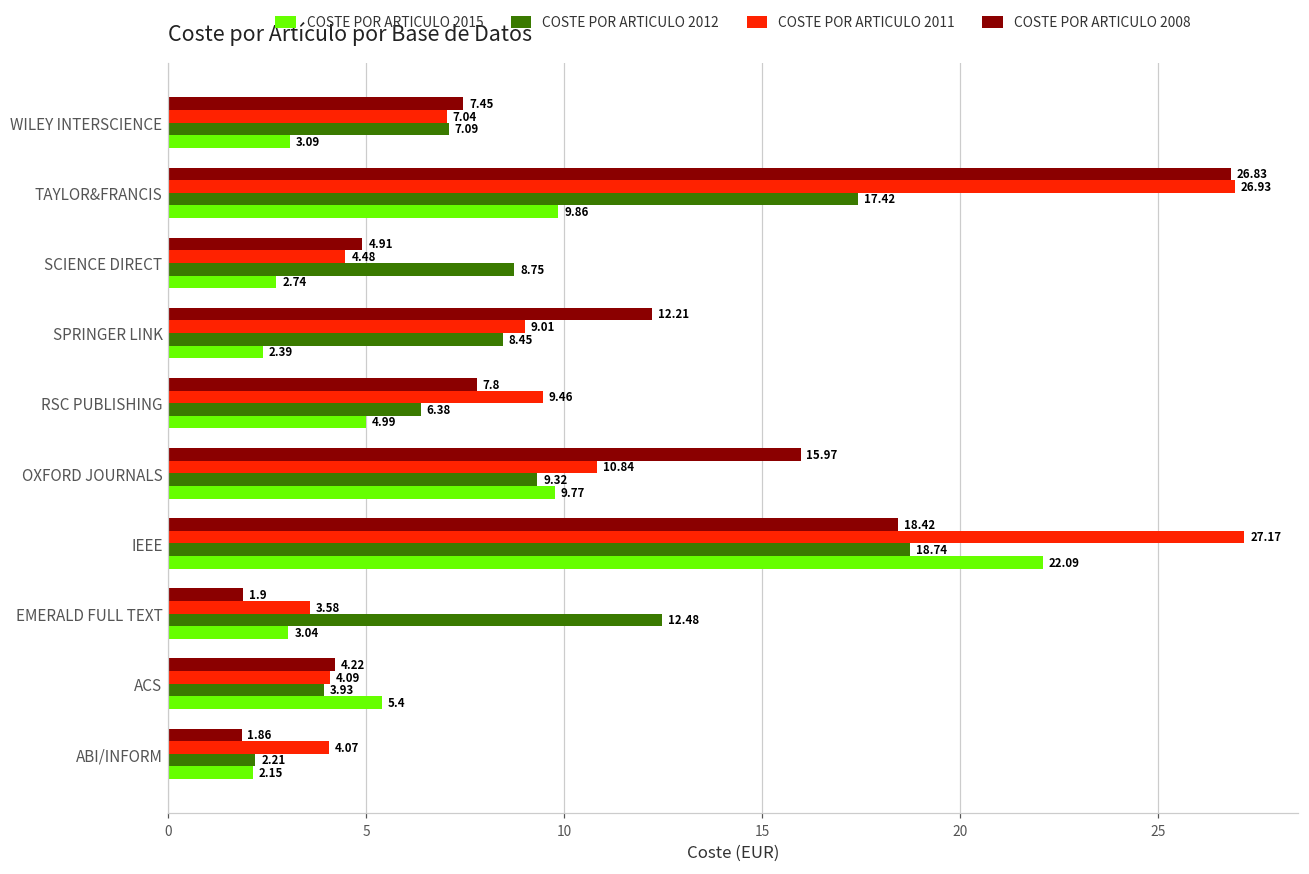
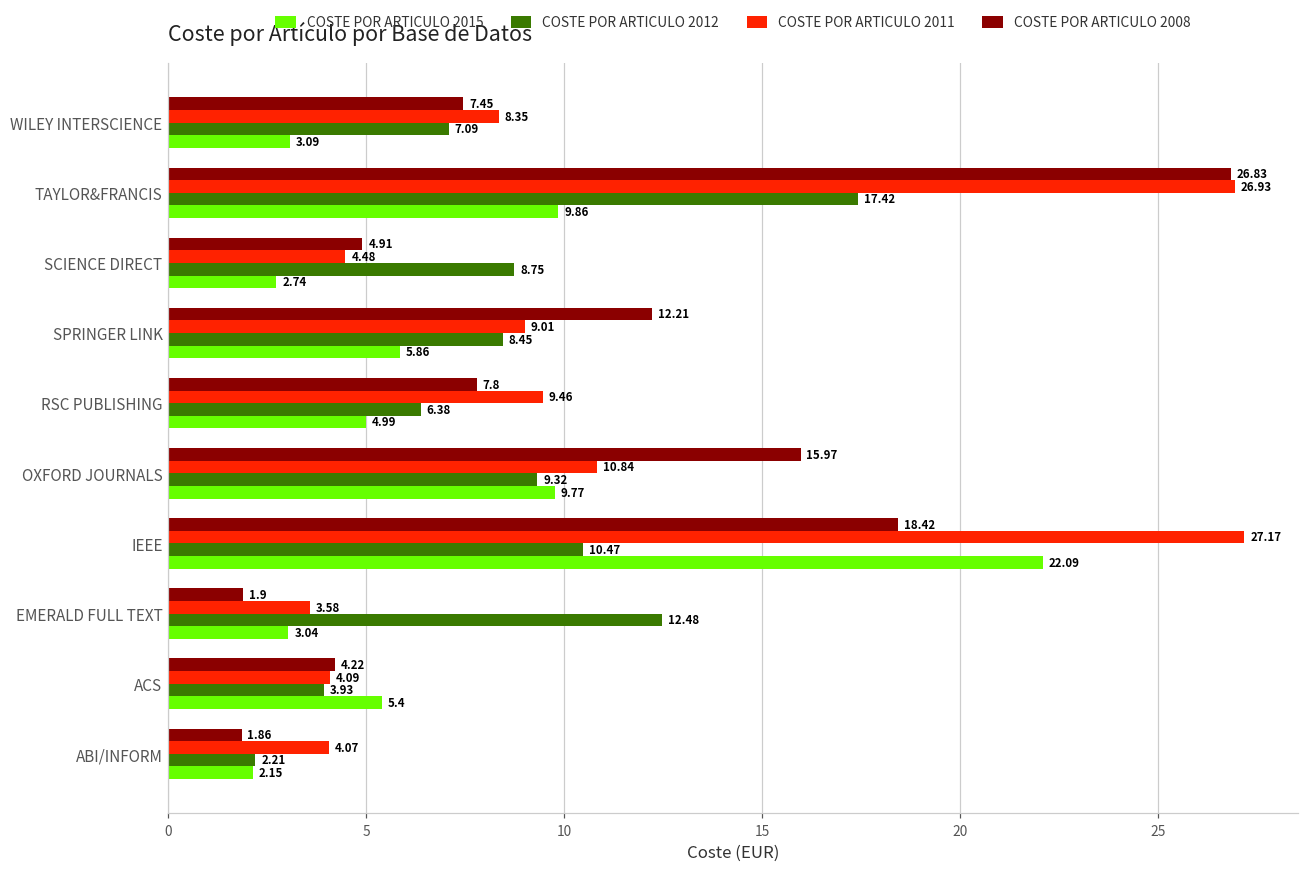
  {
    "COSTE POR ARTICULO 2015": {
      "WILEY INTERSCIENCE": 3.09,
      "TAYLOR&FRANCIS": 9.86,
      "SCIENCE DIRECT": 2.74,
-     "SPRINGER LINK": 2.39,
+     "SPRINGER LINK": 5.86,
      "RSC PUBLISHING": 4.99,
      "OXFORD JOURNALS": 9.77,
      "IEEE": 22.09,
      "EMERALD FULL TEXT": 3.04,
      "ACS": 5.4,
      "ABI/INFORM": 2.15
    },
    "COSTE POR ARTICULO 2012": {
      "WILEY INTERSCIENCE": 7.09,
      "TAYLOR&FRANCIS": 17.42,
      "SCIENCE DIRECT": 8.75,
      "SPRINGER LINK": 8.45,
      "RSC PUBLISHING": 6.38,
      "OXFORD JOURNALS": 9.32,
-     "IEEE": 18.74,
+     "IEEE": 10.47,
      "EMERALD FULL TEXT": 12.48,
      "ACS": 3.93,
      "ABI/INFORM": 2.21
    },
    "COSTE POR ARTICULO 2011": {
-     "WILEY INTERSCIENCE": 7.04,
+     "WILEY INTERSCIENCE": 8.35,
      "TAYLOR&FRANCIS": 26.93,
      "SCIENCE DIRECT": 4.48,
      "SPRINGER LINK": 9.01,
      "RSC PUBLISHING": 9.46,
      "OXFORD JOURNALS": 10.84,
      "IEEE": 27.17,
      "EMERALD FULL TEXT": 3.58,
      "ACS": 4.09,
      "ABI/INFORM": 4.07
    },
    "COSTE POR ARTICULO 2008": {
      "WILEY INTERSCIENCE": 7.45,
      "TAYLOR&FRANCIS": 26.83,
      "SCIENCE DIRECT": 4.91,
      "SPRINGER LINK": 12.21,
      "RSC PUBLISHING": 7.8,
      "OXFORD JOURNALS": 15.97,
      "IEEE": 18.42,
      "EMERALD FULL TEXT": 1.9,
      "ACS": 4.22,
      "ABI/INFORM": 1.86
    }
  }
